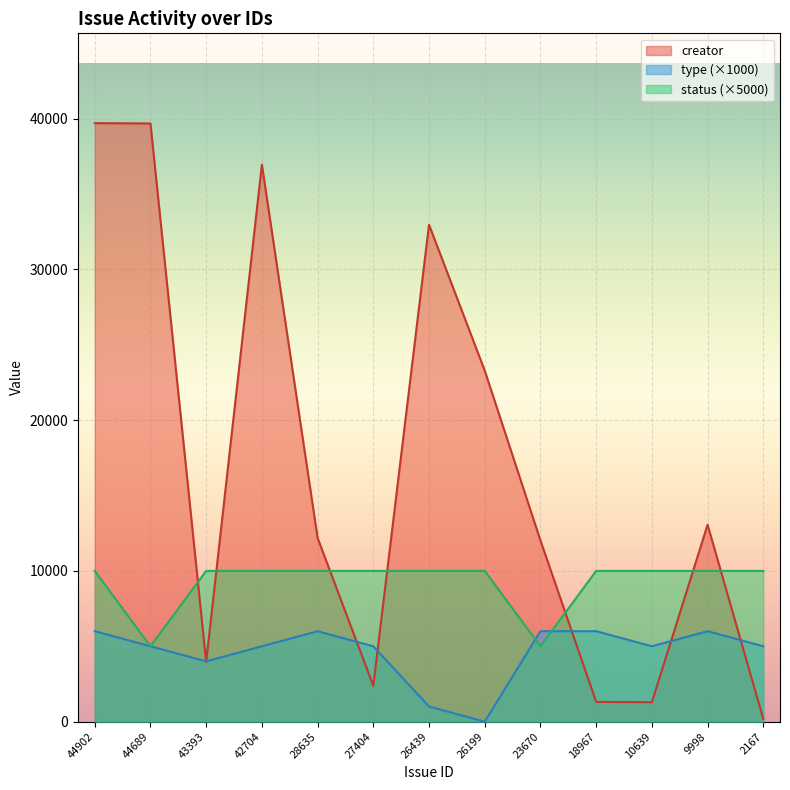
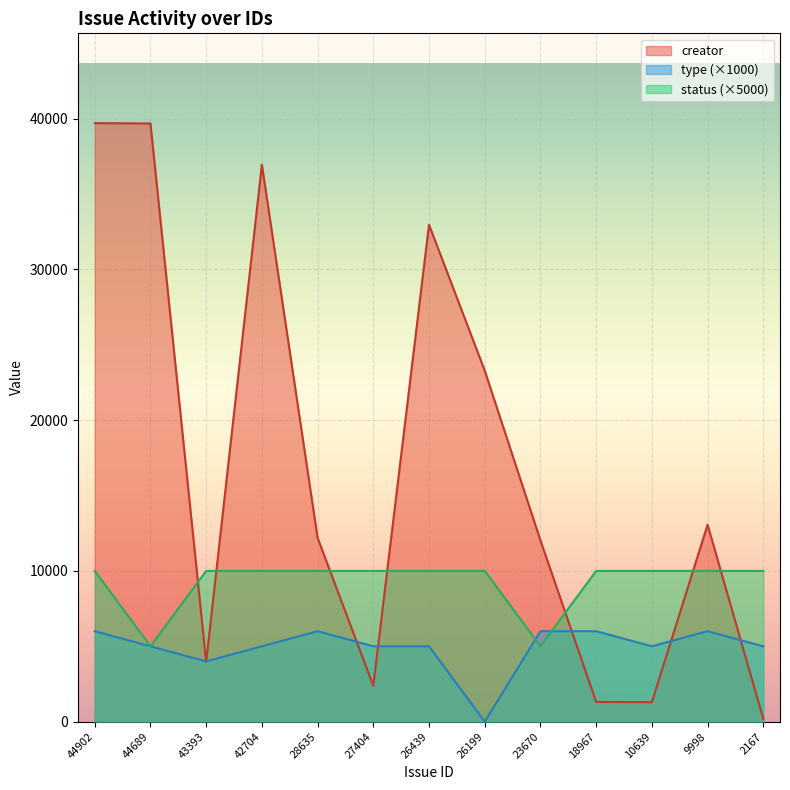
  {
    "creator": {
      "44902": 39700,
      "44689": 39700,
      "42704": 36900,
      "28635": 12200,
      "27404": 2400,
      "26439": 33000,
      "26199": 23300,
      "23670": 12000,
      "18967": 1300,
      "10639": 1300,
      "9998": 13100,
      "2167": 200
    },
    "type (×1000)": {
      "44902": 6000,
      "42704": 5000,
      "28635": 6000,
      "27404": 5000,
-     "26439": 1000,
+     "26439": 5000,
      "26199": 0,
      "23670": 6000,
      "18967": 6000,
      "10639": 5000,
      "9998": 6000,
      "2167": 5000
    },
    "status (×5000)": {
      "44902": 10000,
      "43393": 10000,
      "42704": 10000,
      "28635": 10000,
      "27404": 10000,
      "26439": 10000,
      "26199": 10000,
      "23670": 5000,
      "18967": 10000,
      "10639": 10000,
      "9998": 10000,
      "2167": 10000
    }
  }
